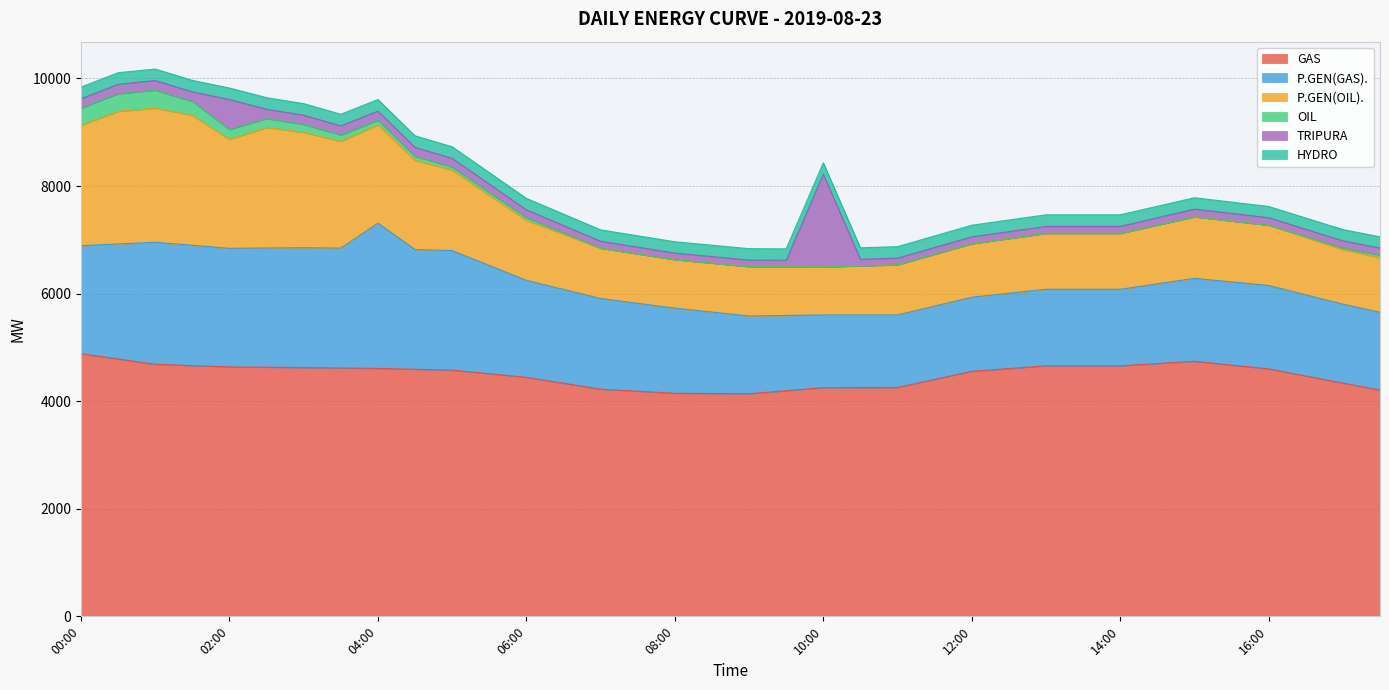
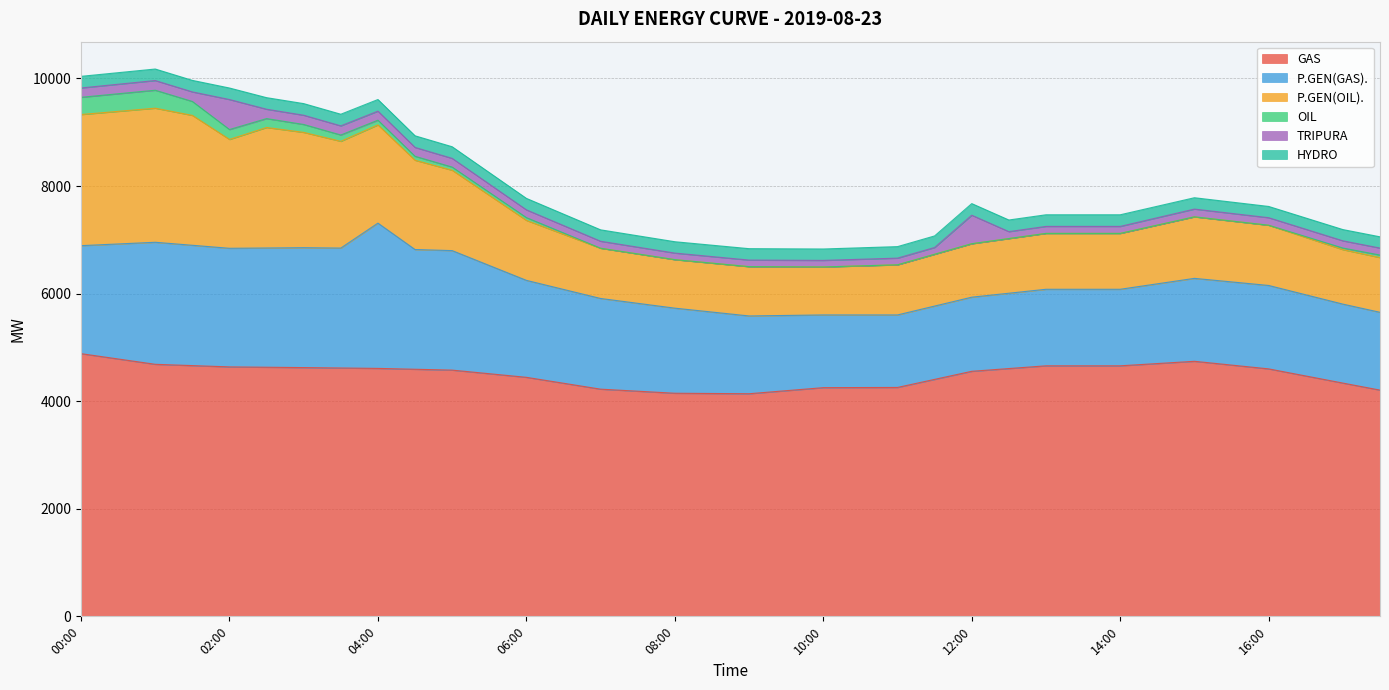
  {
    "GAS": {
      "00:00": 4900,
      "02:00": 4600,
      "04:00": 4600,
      "06:00": 4400,
      "08:00": 4100,
      "10:00": 4300,
      "12:00": 4600,
      "14:00": 4700,
      "16:00": 4600
    },
    "P.GEN(GAS).": {
      "00:00": 2000,
      "02:00": 2200,
      "04:00": 2700,
      "06:00": 1800,
      "08:00": 1600,
      "10:00": 1400,
      "12:00": 1400,
      "14:00": 1400,
      "16:00": 1600
    },
    "P.GEN(OIL).": {
-     "00:00": 2200,
+     "00:00": 2400,
      "02:00": 2000,
      "04:00": 1800,
      "06:00": 1100
    },
    "TRIPURA": {
      "00:00": 200,
      "02:00": 600,
      "04:00": 200,
      "06:00": 100,
      "08:00": 100,
-     "10:00": 1700,
-     "12:00": 100,
+     "10:00": 100,
+     "12:00": 500,
      "14:00": 100,
      "16:00": 100
    }
  }
